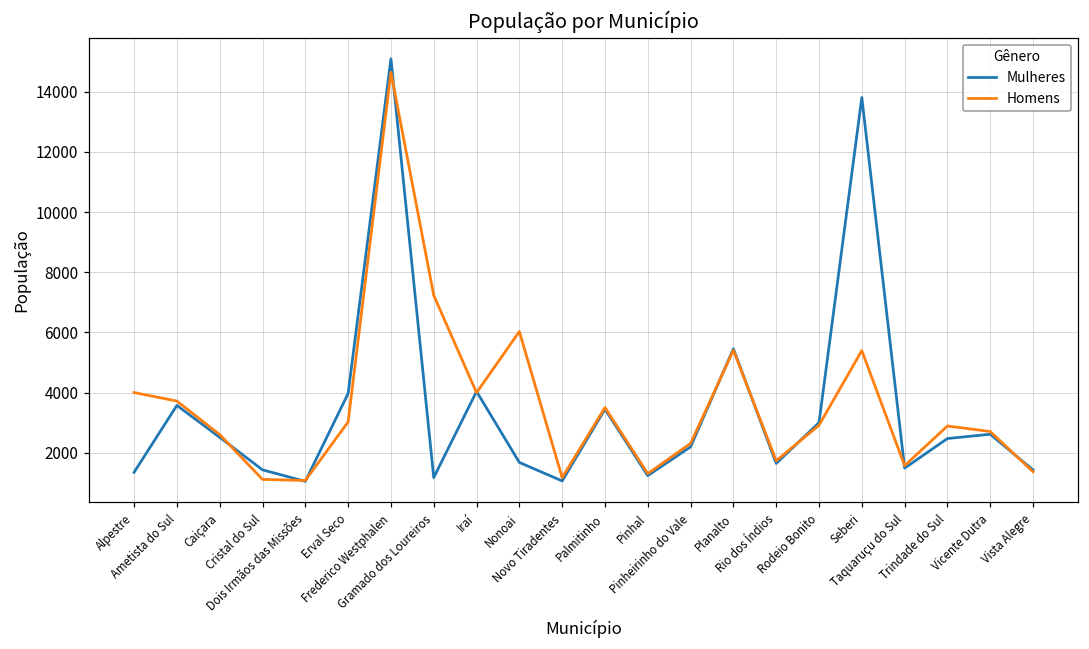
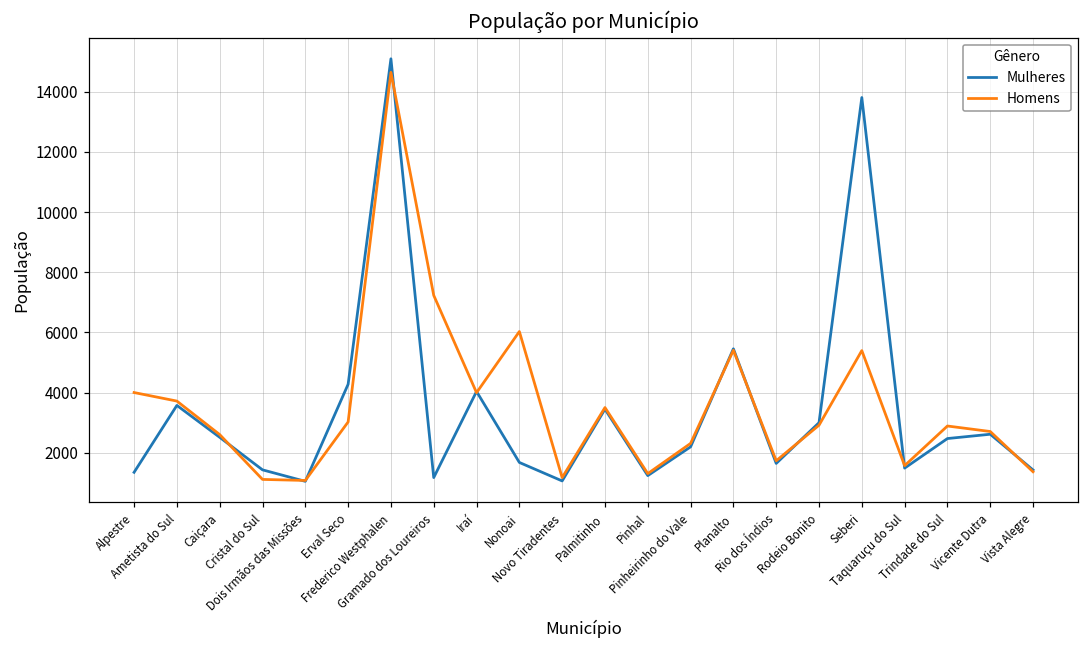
  {
    "Mulheres": {
      "Alpestre": 1300,
      "Ametista do Sul": 3600,
      "Cristal do Sul": 1400,
-     "Erval Seco": 4000,
+     "Erval Seco": 4300,
      "Frederico Westphalen": 15100,
      "Gramado dos Loureiros": 1200,
      "Nonoai": 1700,
      "Novo Tiradentes": 1100,
      "Pinheirinho do Vale": 2200,
      "Seberi": 13800,
      "Trindade do Sul": 2500
    },
    "Homens": {
      "Alpestre": 4000,
      "Ametista do Sul": 3700,
      "Cristal do Sul": 1100,
      "Erval Seco": 3000,
      "Frederico Westphalen": 14600,
      "Gramado dos Loureiros": 7200,
      "Nonoai": 6000,
      "Novo Tiradentes": 1200,
      "Pinheirinho do Vale": 2300,
      "Seberi": 5400,
      "Trindade do Sul": 2900
    }
  }
